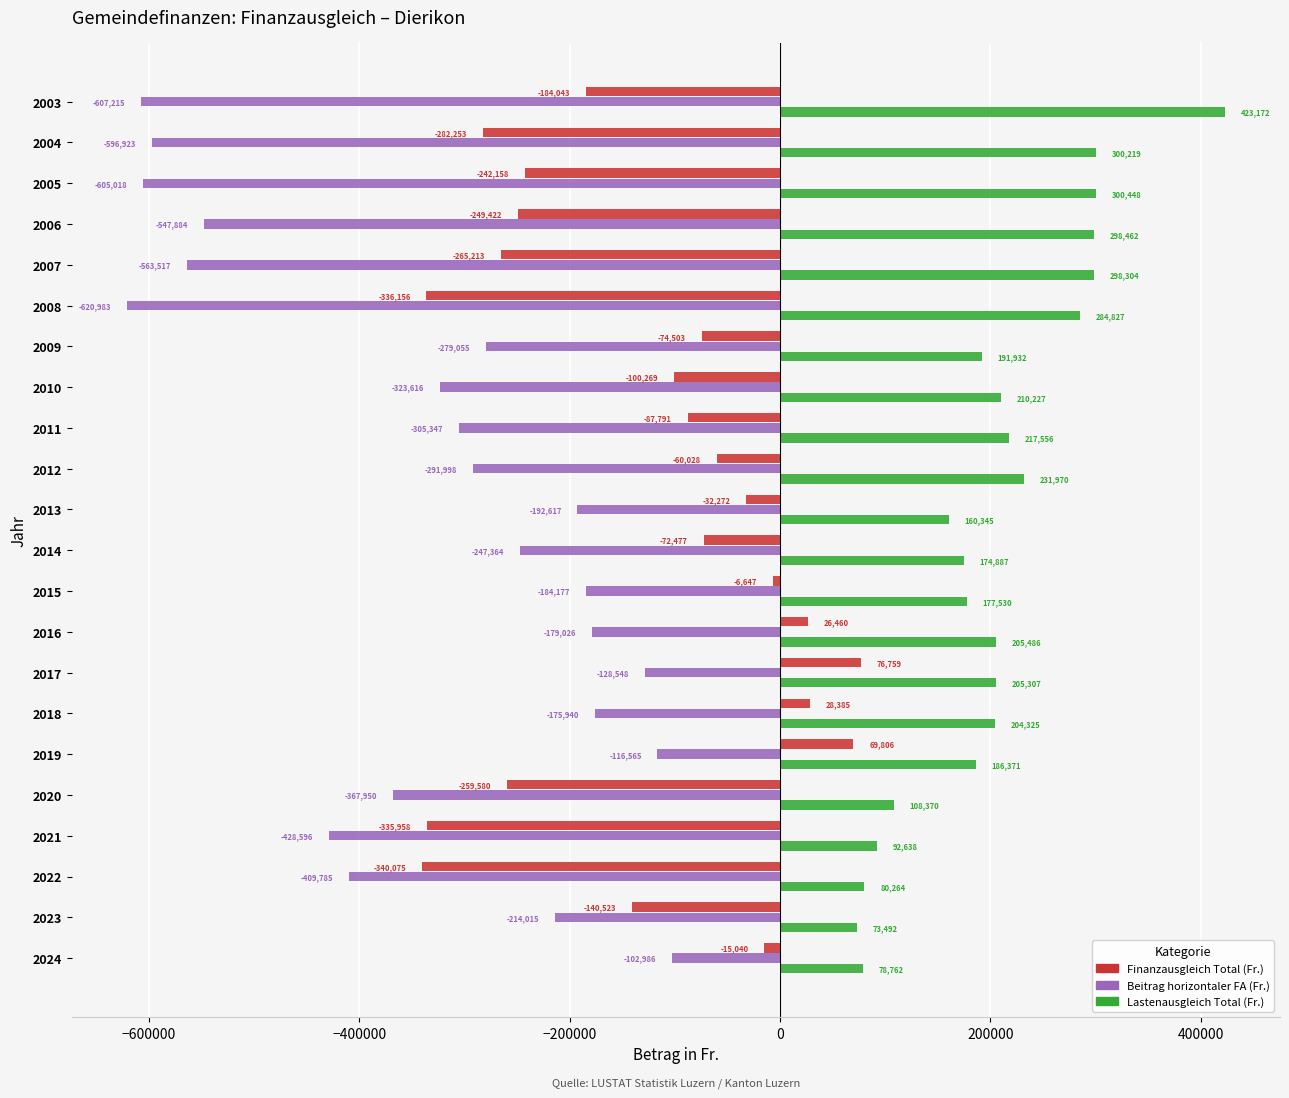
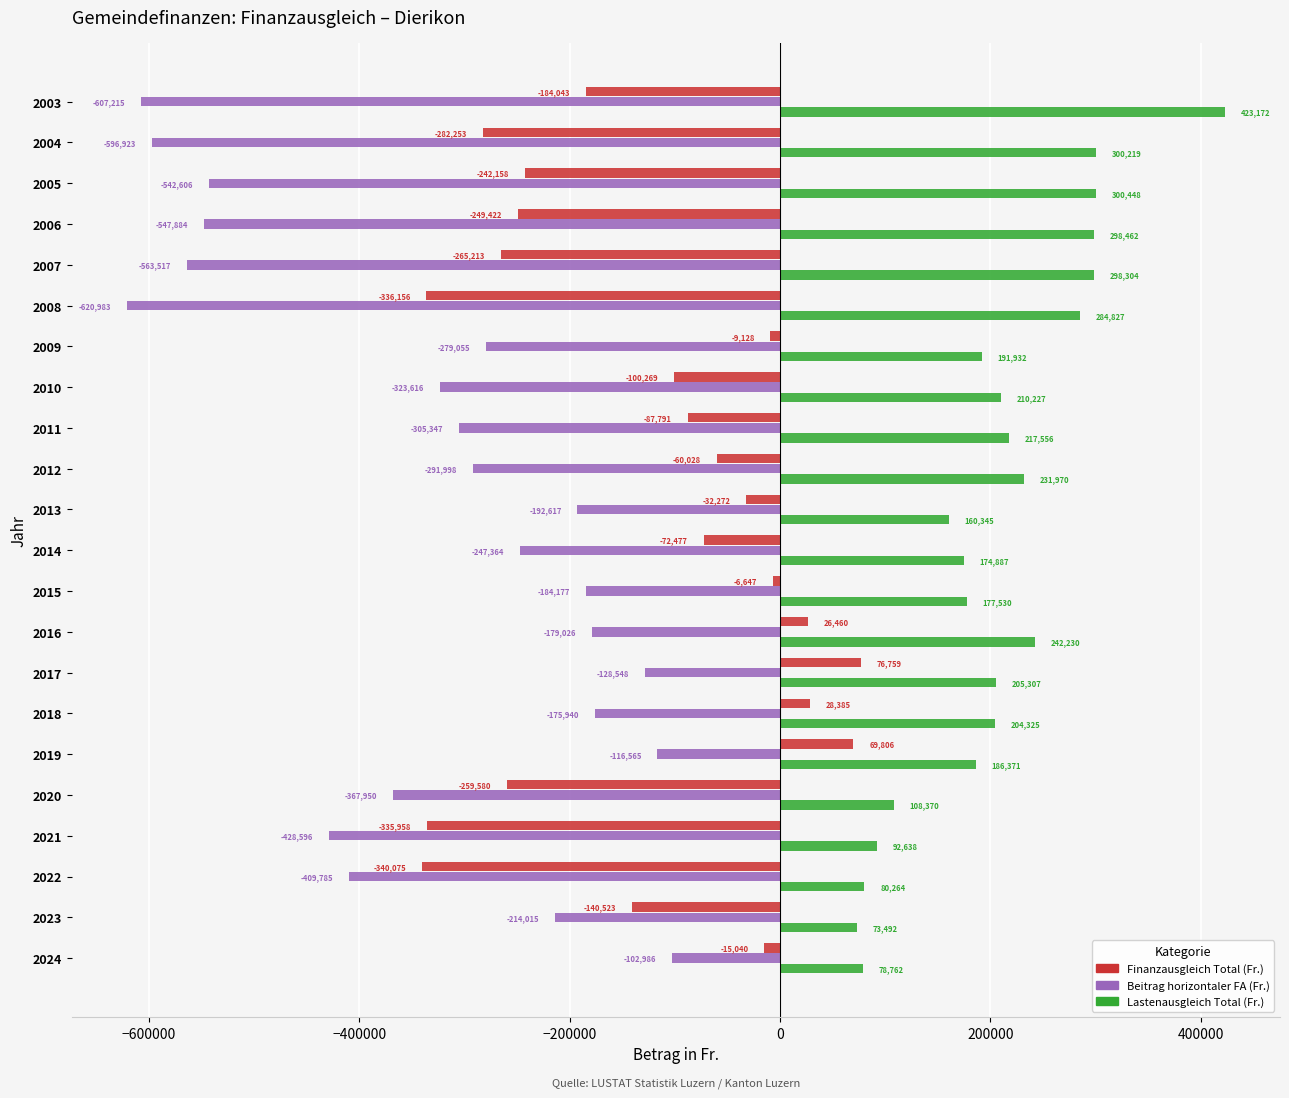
  {
    "Finanzausgleich Total (Fr.)": {
      "2003": "-184,043",
      "2004": "-282,253",
      "2005": "-242,158",
      "2006": "-249,422",
      "2007": "-265,213",
      "2008": "-336,156",
-     "2009": "-74,503",
+     "2009": "-9,128",
      "2010": "-100,269",
      "2011": "-87,791",
      "2012": "-60,028",
      "2013": "-32,272",
      "2014": "-72,477",
      "2015": "-6,647",
      "2016": "26,460",
      "2017": "76,759",
      "2018": "28,385",
      "2019": "69,806",
      "2020": "-259,580",
      "2021": "-335,958",
      "2022": "-340,075",
      "2023": "-140,523",
      "2024": "-15,040"
    },
    "Beitrag horizontaler FA (Fr.)": {
      "2003": "-607,215",
      "2004": "-596,923",
-     "2005": "-605,018",
+     "2005": "-542,606",
      "2006": "-547,884",
      "2007": "-563,517",
      "2008": "-620,983",
      "2009": "-279,055",
      "2010": "-323,616",
      "2011": "-305,347",
      "2012": "-291,998",
      "2013": "-192,617",
      "2014": "-247,364",
      "2015": "-184,177",
      "2016": "-179,026",
      "2017": "-128,548",
      "2018": "-175,940",
      "2019": "-116,565",
      "2020": "-367,950",
      "2021": "-428,596",
      "2022": "-409,785",
      "2023": "-214,015",
      "2024": "-102,986"
    },
    "Lastenausgleich Total (Fr.)": {
      "2003": "423,172",
      "2004": "300,219",
      "2005": "300,448",
      "2006": "298,462",
      "2007": "298,304",
      "2008": "284,827",
      "2009": "191,932",
      "2010": "210,227",
      "2011": "217,556",
      "2012": "231,970",
      "2013": "160,345",
      "2014": "174,887",
      "2015": "177,530",
-     "2016": "205,486",
+     "2016": "242,230",
      "2017": "205,307",
      "2018": "204,325",
      "2019": "186,371",
      "2020": "108,370",
      "2021": "92,638",
      "2022": "80,264",
      "2023": "73,492",
      "2024": "78,762"
    }
  }
